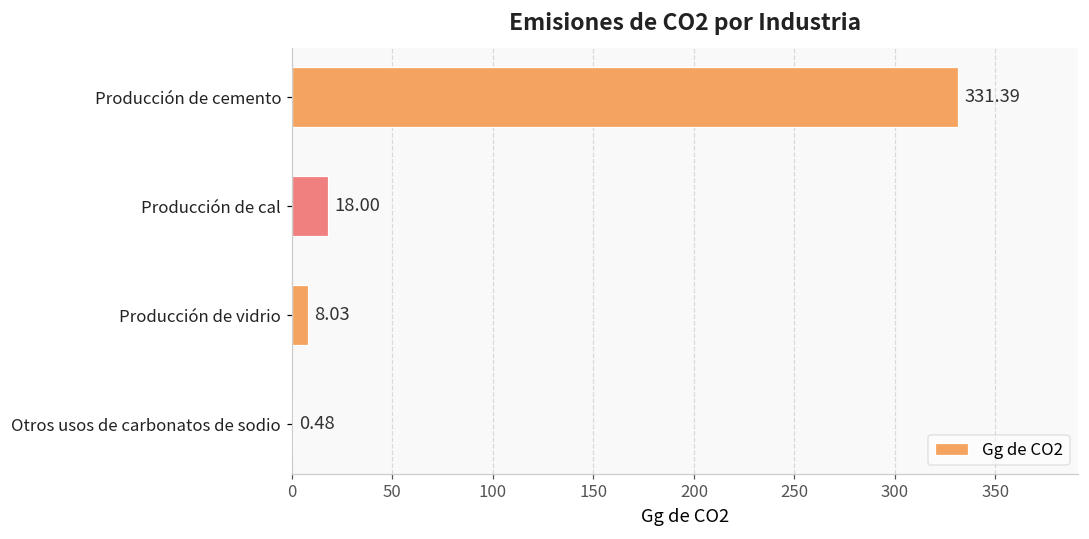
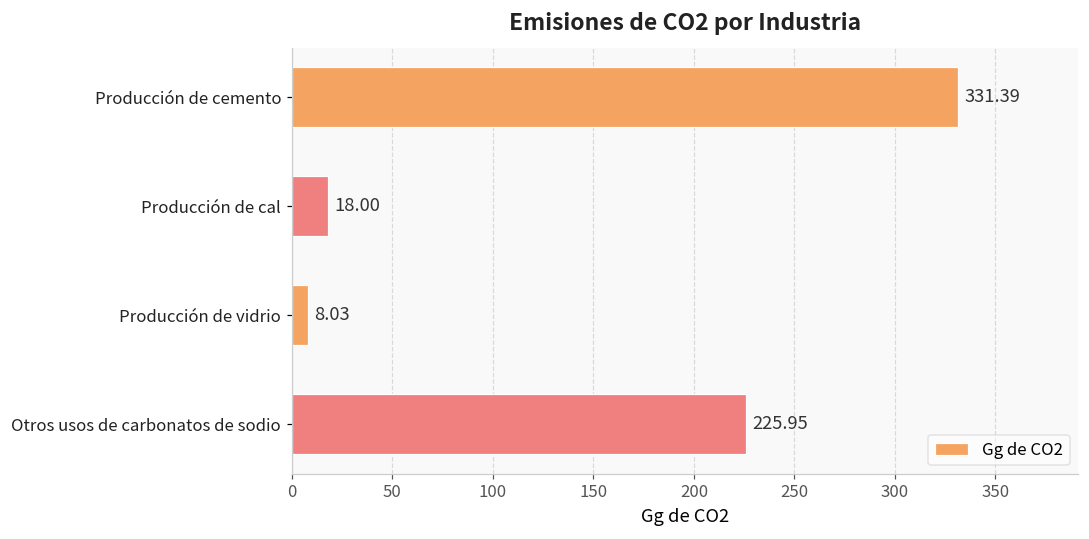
  {
    "Producción de cemento": 331.39,
    "Producción de cal": 18.00,
    "Producción de vidrio": 8.03,
-   "Otros usos de carbonatos de sodio": 0.48
+   "Otros usos de carbonatos de sodio": 225.95
  }
